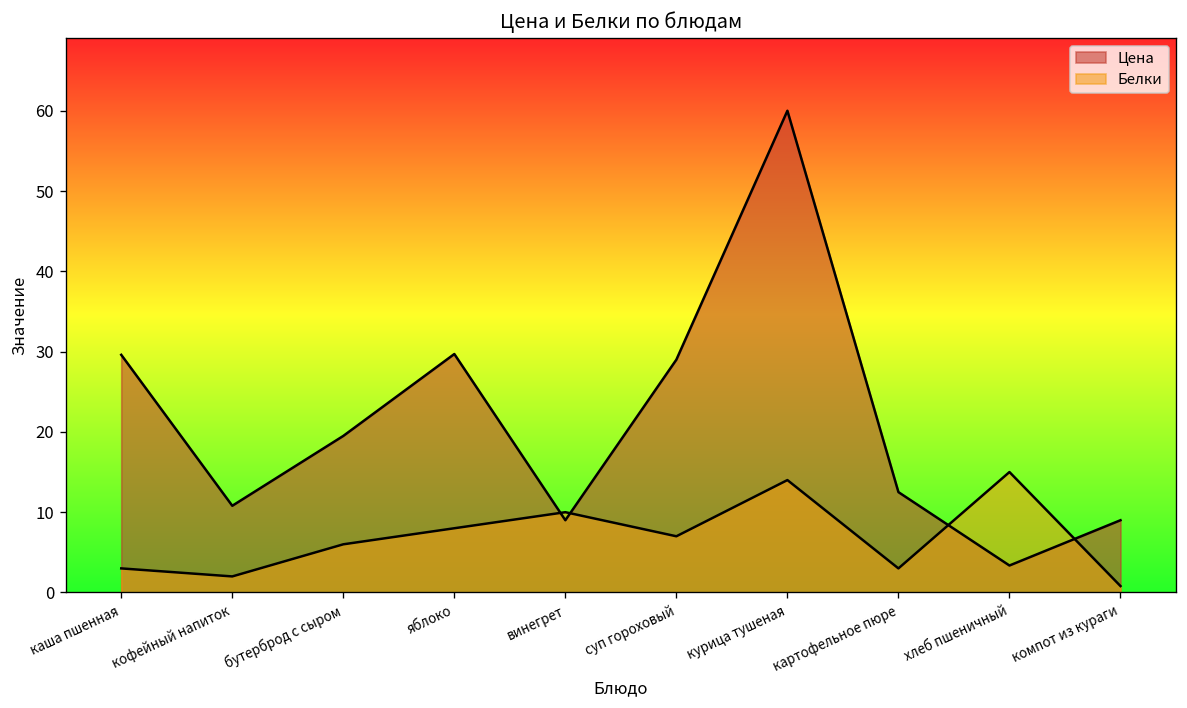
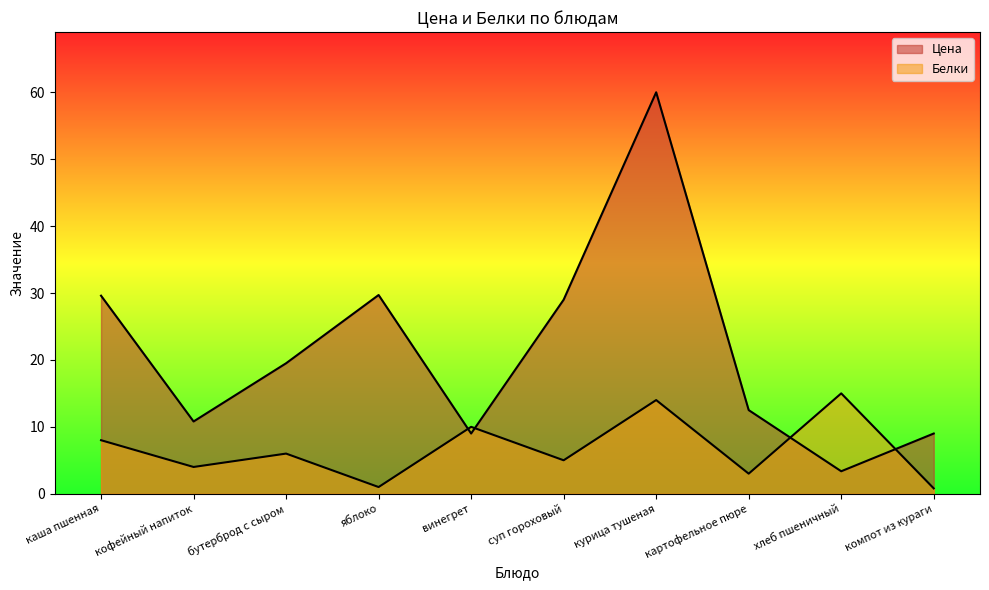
  {
    "Цена": {
      "каша пшенная": 30,
      "кофейный напиток": 11,
      "бутерброд с сыром": 20,
      "яблоко": 30,
      "винегрет": 9,
      "суп гороховый": 29,
      "курица тушеная": 60,
      "картофельное пюре": 13,
      "хлеб пшеничный": 3,
      "компот из кураги": 9
    },
    "Белки": {
-     "каша пшенная": 3,
-     "кофейный напиток": 2,
+     "каша пшенная": 8,
+     "кофейный напиток": 4,
      "бутерброд с сыром": 6,
-     "яблоко": 8,
+     "яблоко": 1,
      "винегрет": 10,
-     "суп гороховый": 7,
+     "суп гороховый": 5,
      "курица тушеная": 14,
      "картофельное пюре": 3,
      "хлеб пшеничный": 15,
      "компот из кураги": 1
    }
  }
